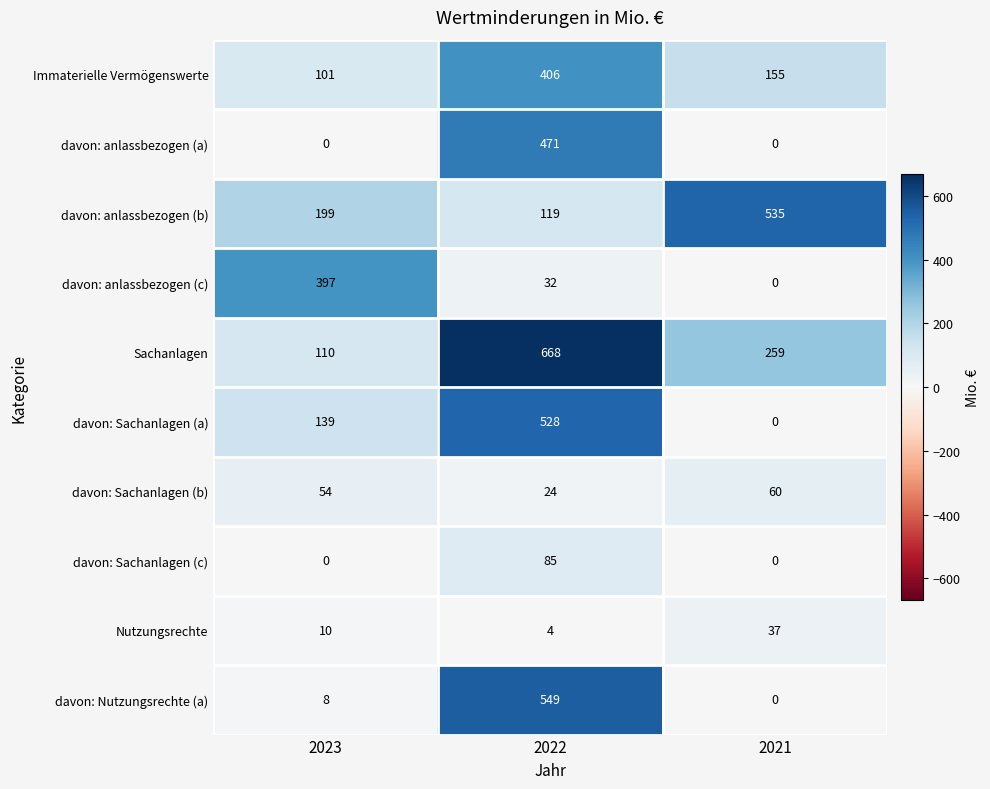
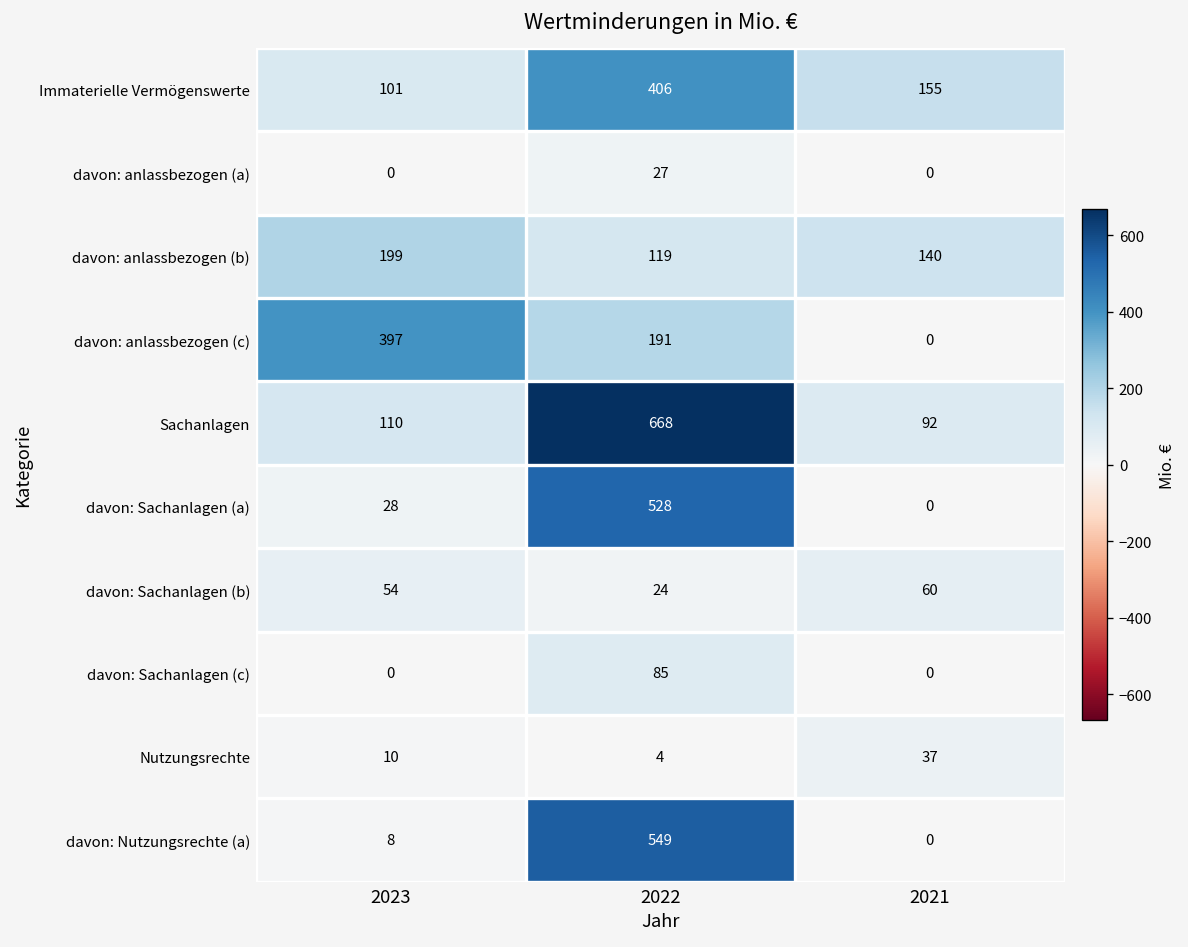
  {
    "Immaterielle Vermögenswerte": {
      "2023": 101,
      "2022": 406,
      "2021": 155
    },
    "davon: anlassbezogen (a)": {
      "2023": 0,
-     "2022": 471,
+     "2022": 27,
      "2021": 0
    },
    "davon: anlassbezogen (b)": {
      "2023": 199,
      "2022": 119,
-     "2021": 535
+     "2021": 140
    },
    "davon: anlassbezogen (c)": {
      "2023": 397,
-     "2022": 32,
+     "2022": 191,
      "2021": 0
    },
    "Sachanlagen": {
      "2023": 110,
      "2022": 668,
-     "2021": 259
+     "2021": 92
    },
    "davon: Sachanlagen (a)": {
-     "2023": 139,
+     "2023": 28,
      "2022": 528,
      "2021": 0
    },
    "davon: Sachanlagen (b)": {
      "2023": 54,
      "2022": 24,
      "2021": 60
    },
    "davon: Sachanlagen (c)": {
      "2023": 0,
      "2022": 85,
      "2021": 0
    },
    "Nutzungsrechte": {
      "2023": 10,
      "2022": 4,
      "2021": 37
    },
    "davon: Nutzungsrechte (a)": {
      "2023": 8,
      "2022": 549,
      "2021": 0
    }
  }
